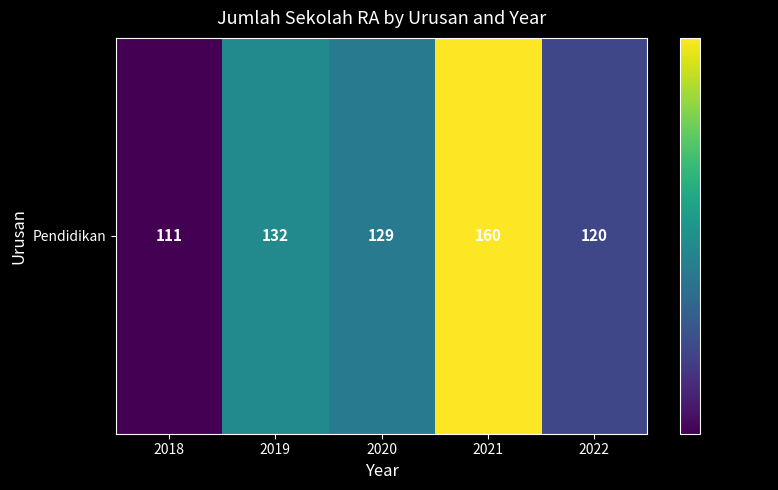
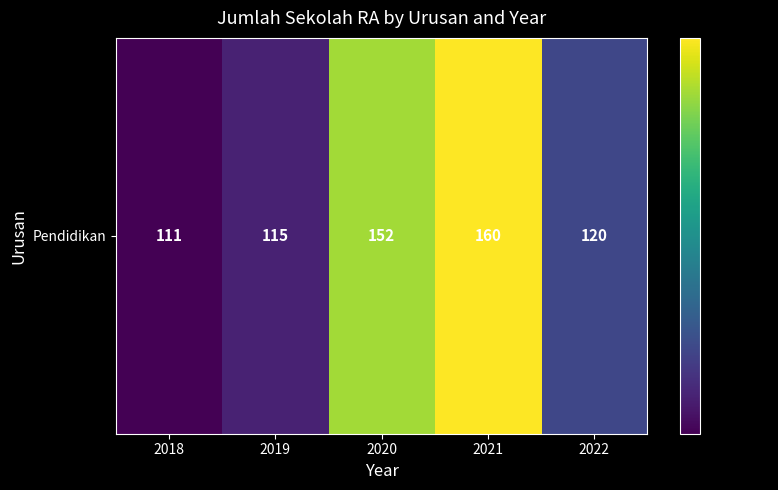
  {
    "Pendidikan": {
      "2018": 111,
-     "2019": 132,
-     "2020": 129,
+     "2019": 115,
+     "2020": 152,
      "2021": 160,
      "2022": 120
    }
  }
